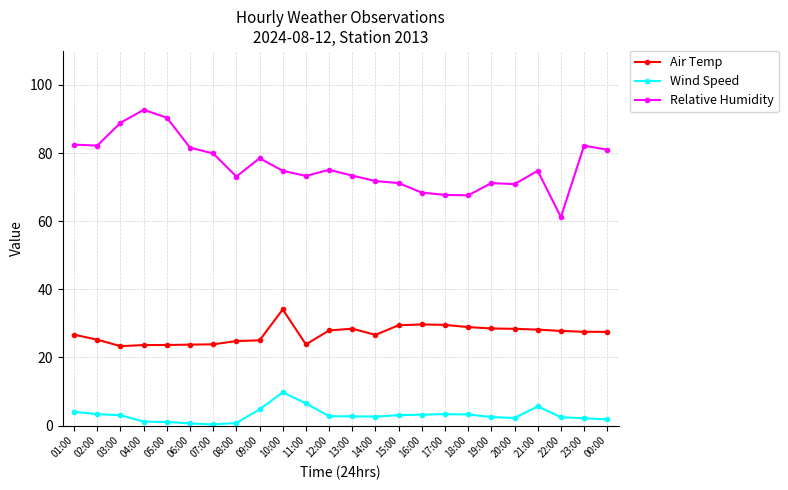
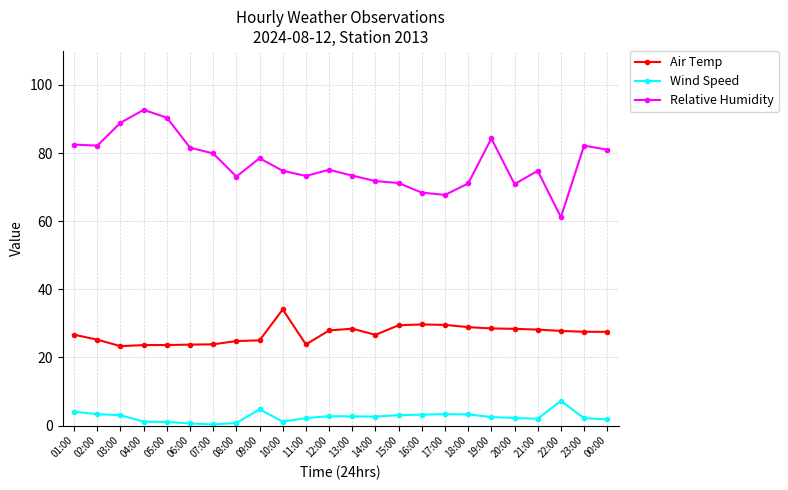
  {
    "Air Temp": {
      "01:00": 27,
      "02:00": 25,
      "03:00": 23,
      "04:00": 24,
      "05:00": 24,
      "06:00": 24,
      "07:00": 24,
      "08:00": 25,
      "09:00": 25,
      "10:00": 34,
      "11:00": 24,
      "12:00": 28,
      "13:00": 28,
      "14:00": 27,
      "15:00": 29,
      "16:00": 30,
      "17:00": 30,
      "18:00": 29,
      "19:00": 29,
      "20:00": 28,
      "21:00": 28,
      "22:00": 28,
      "23:00": 28,
      "00:00": 28
    },
    "Wind Speed": {
      "01:00": 4,
      "02:00": 3,
      "03:00": 3,
      "04:00": 1,
      "05:00": 1,
      "06:00": 1,
      "07:00": 0,
      "08:00": 1,
      "09:00": 5,
-     "10:00": 10,
-     "11:00": 7,
+     "10:00": 1,
+     "11:00": 2,
      "12:00": 3,
      "13:00": 3,
      "14:00": 3,
      "15:00": 3,
      "16:00": 3,
      "17:00": 3,
      "18:00": 3,
      "19:00": 3,
      "20:00": 2,
-     "21:00": 6,
-     "22:00": 2,
+     "21:00": 2,
+     "22:00": 7,
      "23:00": 2,
      "00:00": 2
    },
    "Relative Humidity": {
      "01:00": 83,
      "02:00": 82,
      "03:00": 89,
      "04:00": 93,
      "05:00": 90,
      "06:00": 82,
      "07:00": 80,
      "08:00": 73,
      "09:00": 79,
      "10:00": 75,
      "11:00": 73,
      "12:00": 75,
      "13:00": 73,
      "14:00": 72,
      "15:00": 71,
      "16:00": 68,
      "17:00": 68,
-     "18:00": 68,
-     "19:00": 71,
+     "18:00": 71,
+     "19:00": 84,
      "20:00": 71,
      "21:00": 75,
      "22:00": 61,
      "23:00": 82,
      "00:00": 81
    }
  }
